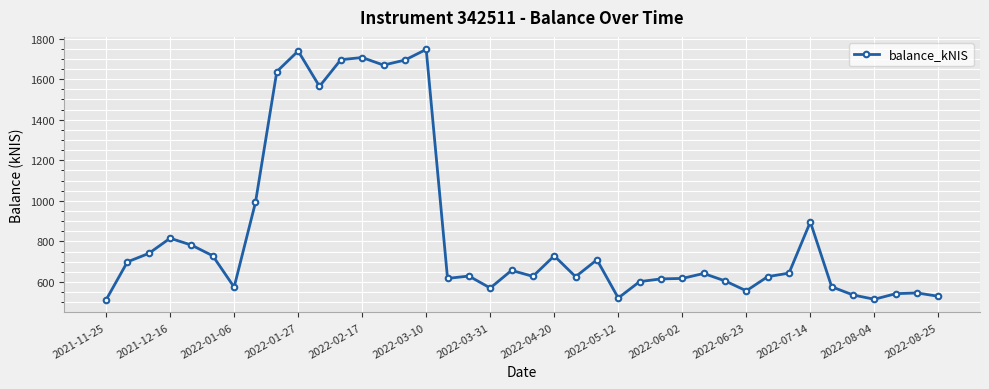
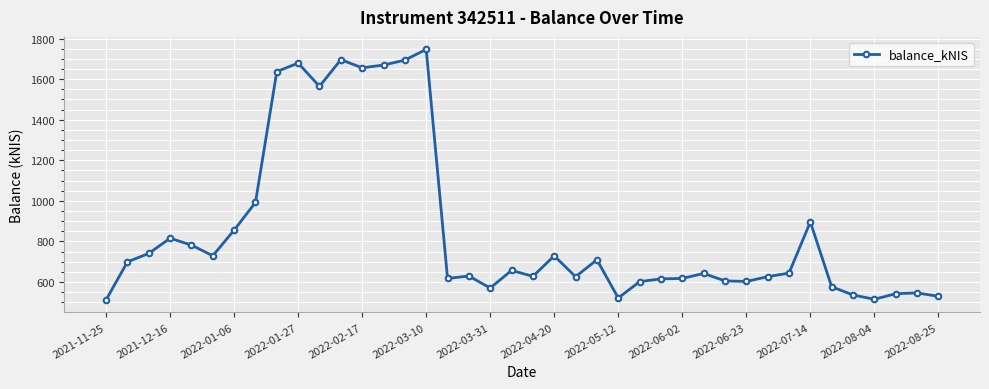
  {
    "2021-11-25": 510,
    "2021-12-16": 820,
-   "2022-01-06": 570,
-   "2022-01-27": 1740,
-   "2022-02-17": 1710,
+   "2022-01-06": 860,
+   "2022-01-27": 1680,
+   "2022-02-17": 1660,
    "2022-03-10": 1750,
    "2022-03-31": 570,
    "2022-04-20": 730,
    "2022-05-12": 520,
    "2022-06-02": 620,
-   "2022-06-23": 560,
+   "2022-06-23": 600,
    "2022-07-14": 900,
    "2022-08-04": 510,
    "2022-08-25": 530
  }
